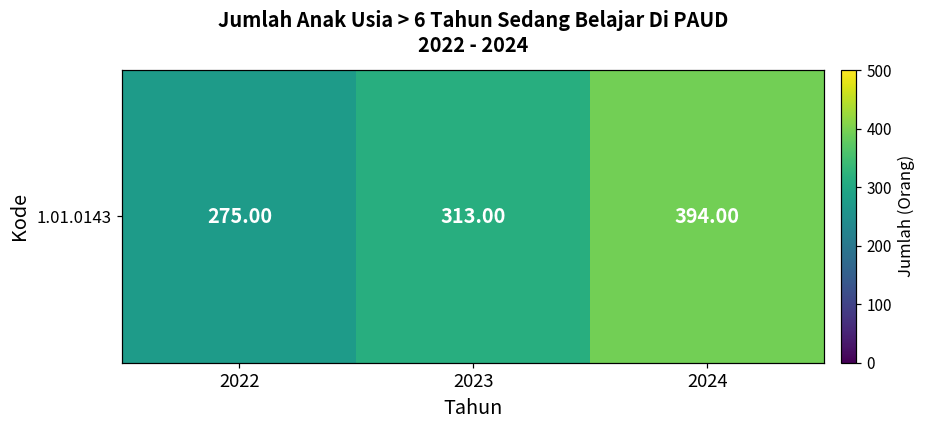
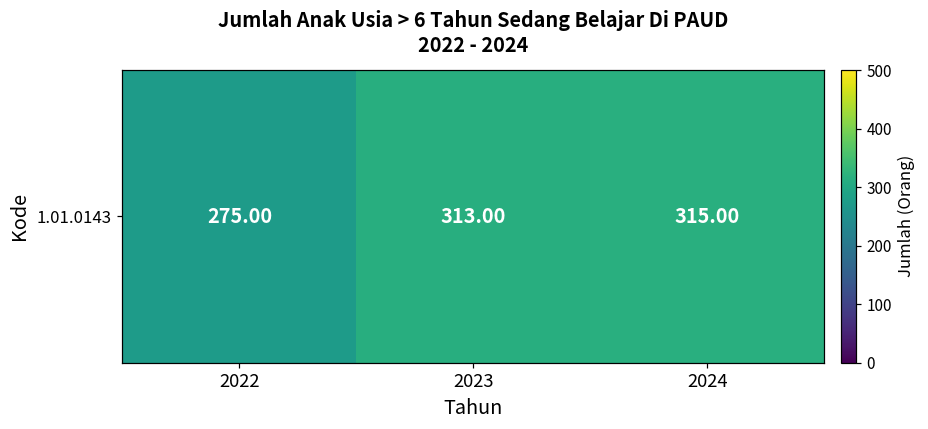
  {
    "1.01.0143": {
      "2022": 275.00,
      "2023": 313.00,
-     "2024": 394.00
+     "2024": 315.00
    }
  }
